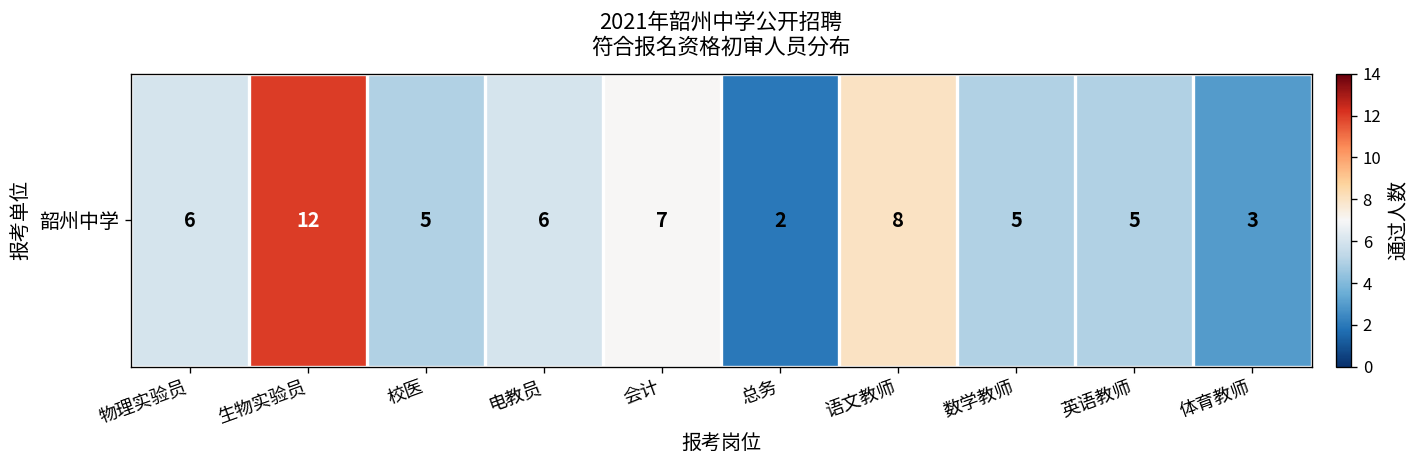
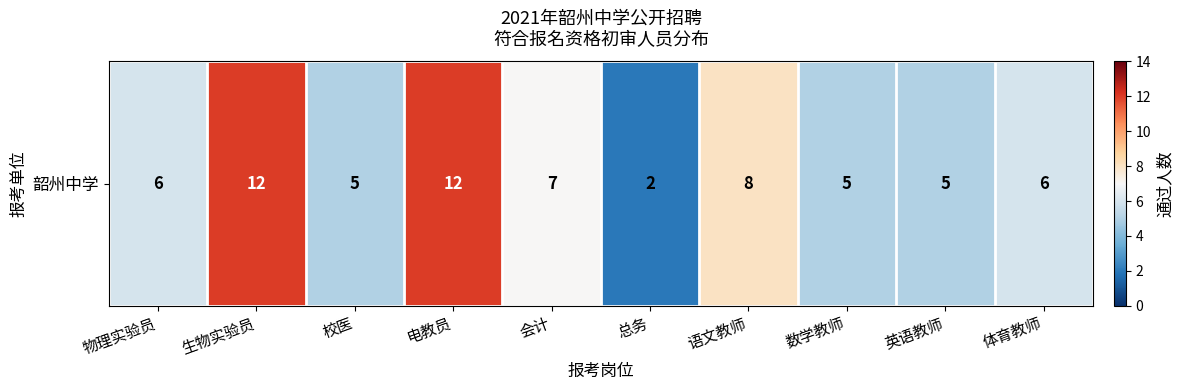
  {
    "韶州中学": {
      "物理实验员": 6,
      "生物实验员": 12,
      "校医": 5,
-     "电教员": 6,
+     "电教员": 12,
      "会计": 7,
      "总务": 2,
      "语文教师": 8,
      "数学教师": 5,
      "英语教师": 5,
-     "体育教师": 3
+     "体育教师": 6
    }
  }
